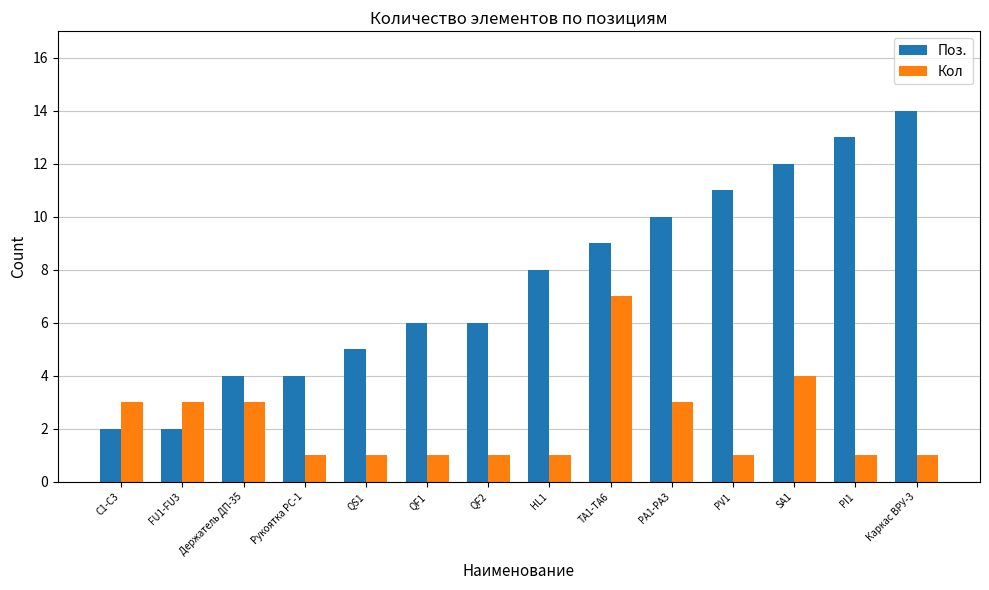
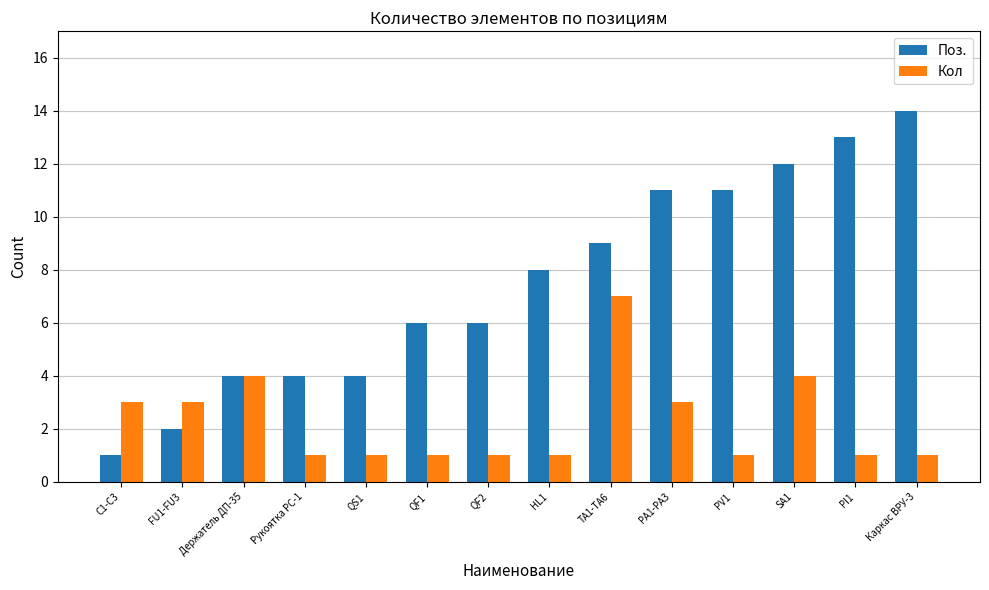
  {
    "Поз.": {
-     "C1-C3": 2,
+     "C1-C3": 1,
      "FU1-FU3": 2,
      "Держатель ДП-35": 4,
      "Рукоятка РС-1": 4,
-     "QS1": 5,
+     "QS1": 4,
      "QF1": 6,
      "QF2": 6,
      "HL1": 8,
      "TA1-TA6": 9,
-     "PA1-PA3": 10,
+     "PA1-PA3": 11,
      "PV1": 11,
      "SA1": 12,
      "PI1": 13,
      "Каркас ВРУ-3": 14
    },
    "Кол": {
      "C1-C3": 3,
      "FU1-FU3": 3,
-     "Держатель ДП-35": 3,
+     "Держатель ДП-35": 4,
      "Рукоятка РС-1": 1,
      "QS1": 1,
      "QF1": 1,
      "QF2": 1,
      "HL1": 1,
      "TA1-TA6": 7,
      "PA1-PA3": 3,
      "PV1": 1,
      "SA1": 4,
      "PI1": 1,
      "Каркас ВРУ-3": 1
    }
  }
